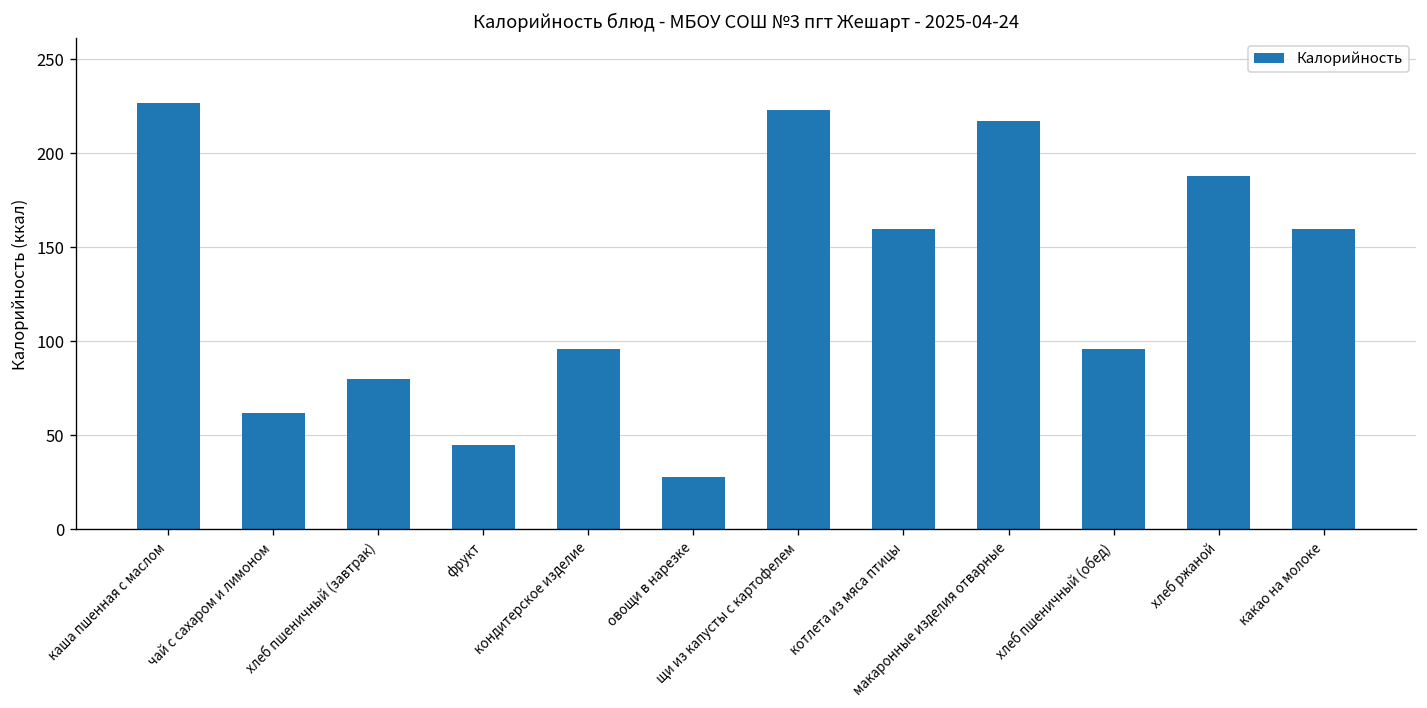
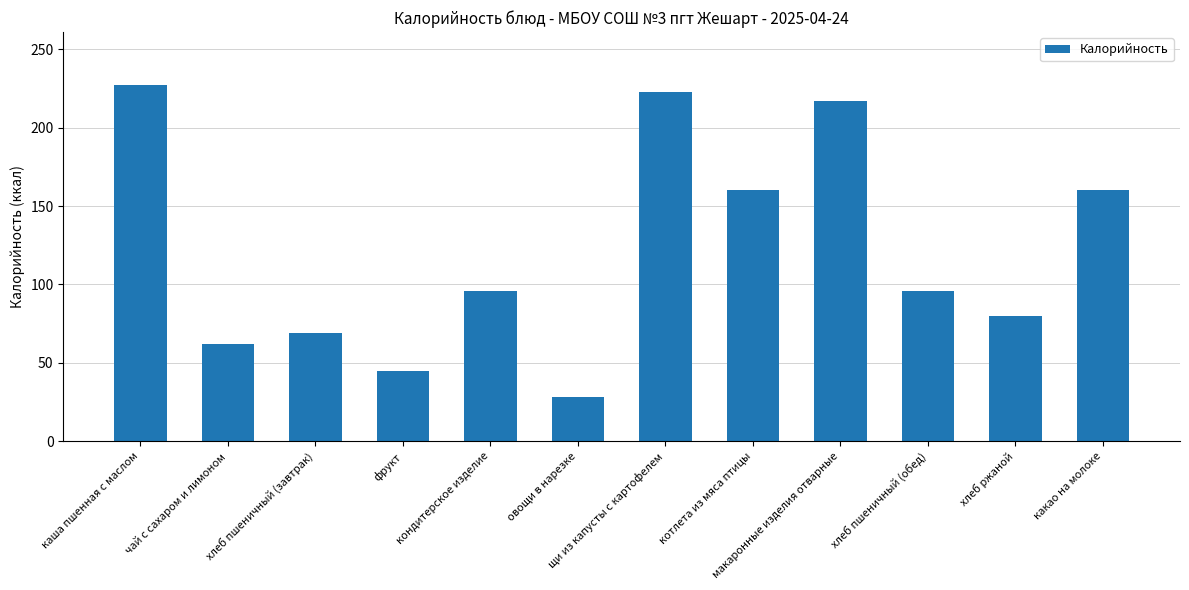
  {
    "каша пшенная с маслом": 227,
    "чай с сахаром и лимоном": 62,
-   "хлеб пшеничный (завтрак)": 80,
+   "хлеб пшеничный (завтрак)": 69,
    "фрукт": 45,
    "кондитерское изделие": 96,
    "овощи в нарезке": 28,
    "щи из капусты с картофелем": 223,
    "котлета из мяса птицы": 160,
    "макаронные изделия отварные": 217,
    "хлеб пшеничный (обед)": 96,
-   "хлеб ржаной": 188,
+   "хлеб ржаной": 80,
    "какао на молоке": 160
  }
